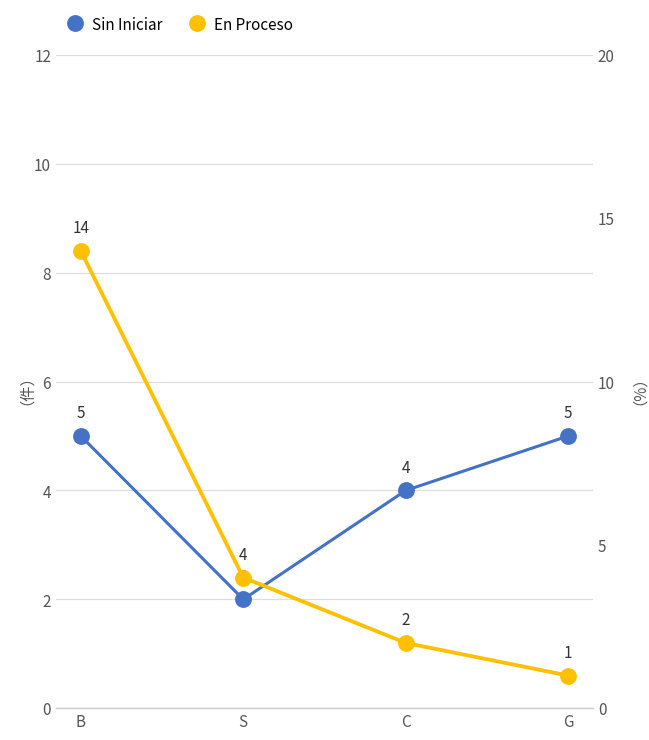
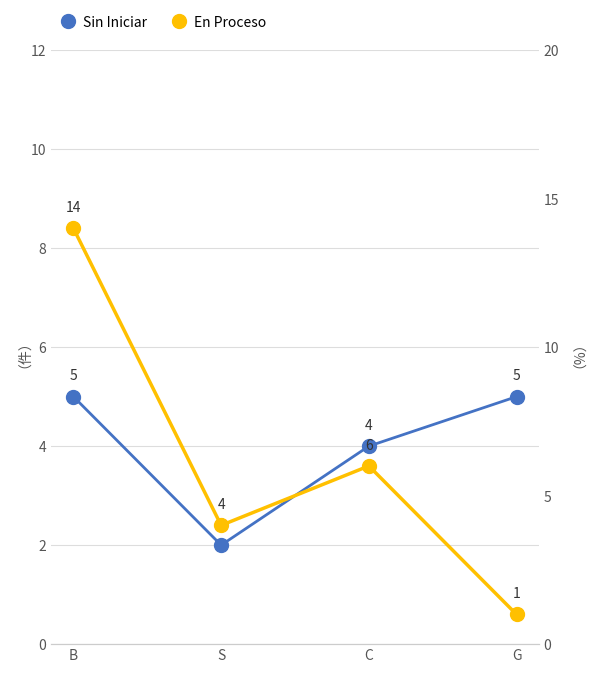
  {
    "Sin Iniciar": {
      "B": 5,
      "C": 4,
      "G": 5
    },
    "En Proceso": {
      "B": 14,
      "S": 4,
-     "C": 2,
+     "C": 6,
      "G": 1
    }
  }
